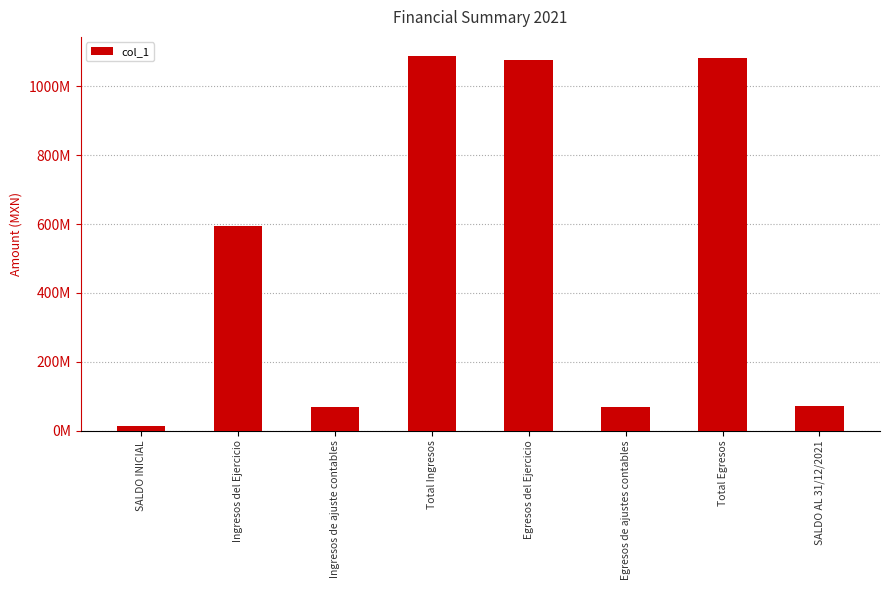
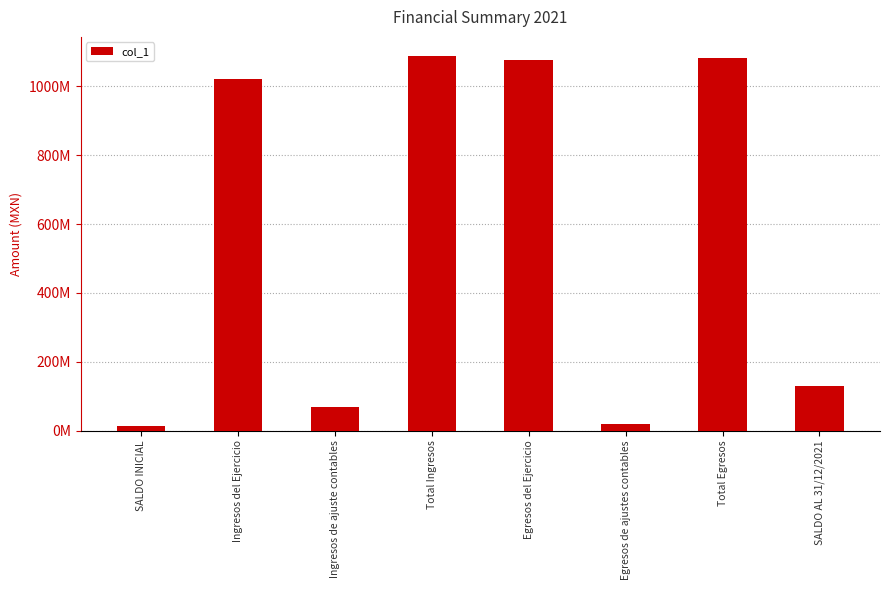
  {
    "SALDO INICIAL": 10000000,
-   "Ingresos del Ejercicio": 590000000,
+   "Ingresos del Ejercicio": 1020000000,
    "Ingresos de ajuste contables": 70000000,
    "Total Ingresos": 1090000000,
    "Egresos del Ejercicio": 1080000000,
-   "Egresos de ajustes contables": 70000000,
+   "Egresos de ajustes contables": 20000000,
    "Total Egresos": 1080000000,
-   "SALDO AL 31/12/2021": 70000000
+   "SALDO AL 31/12/2021": 130000000
  }
